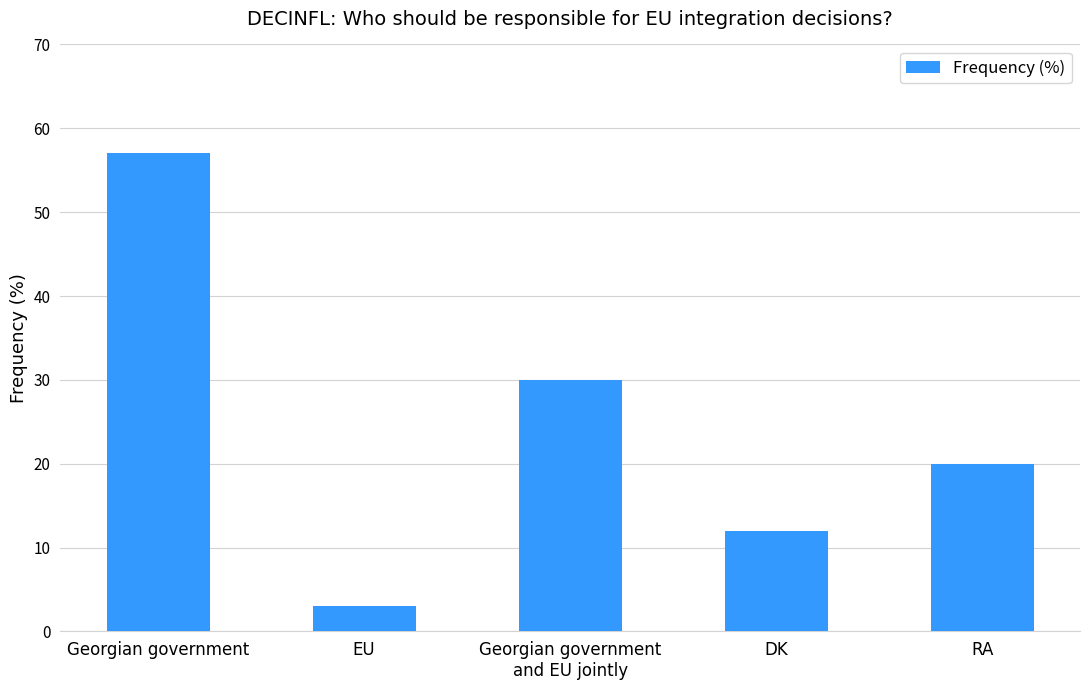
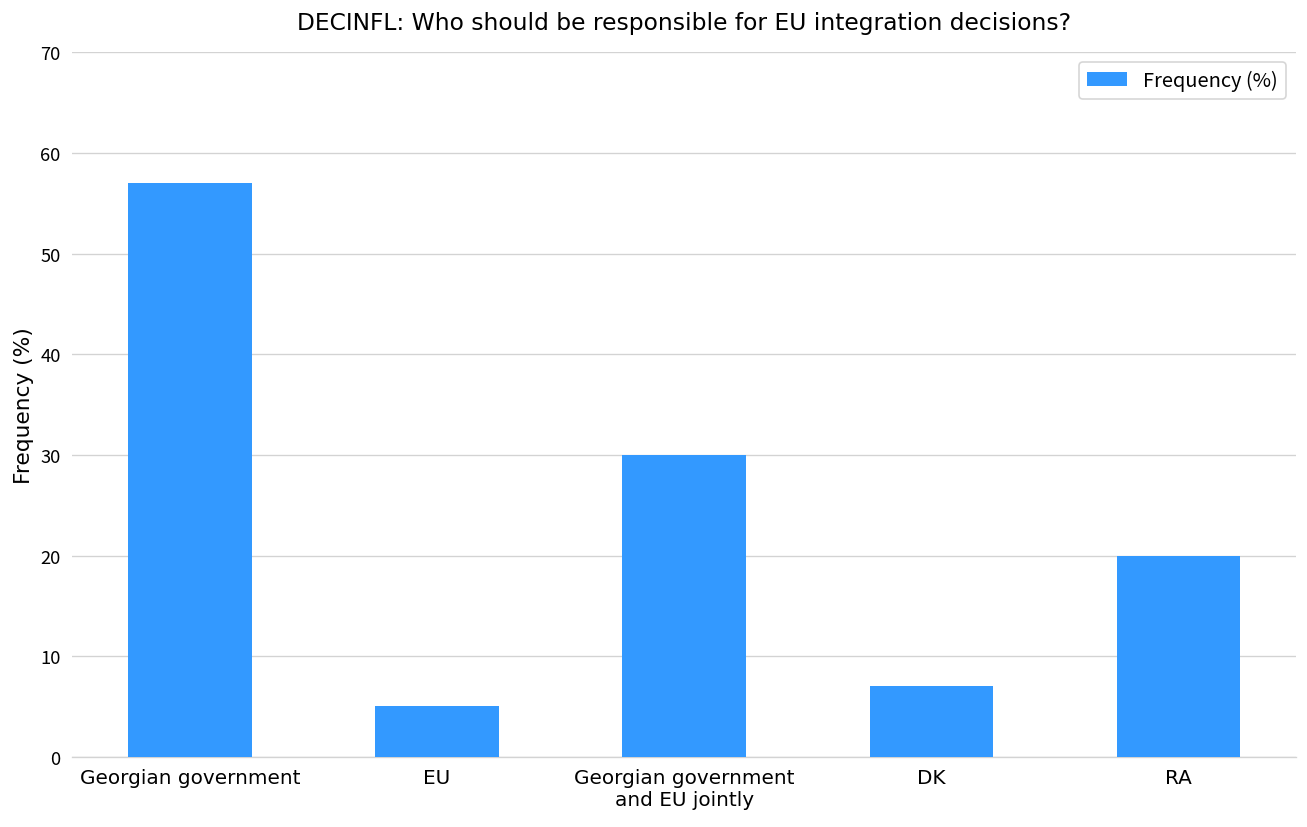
  {
    "Georgian government": 57,
-   "EU": 3,
+   "EU": 5,
    "Georgian government and EU jointly": 30,
-   "DK": 12,
+   "DK": 7,
    "RA": 20
  }
